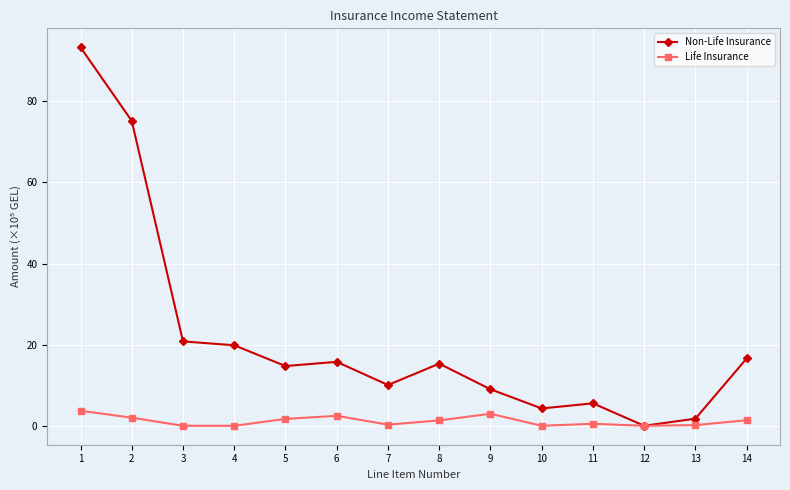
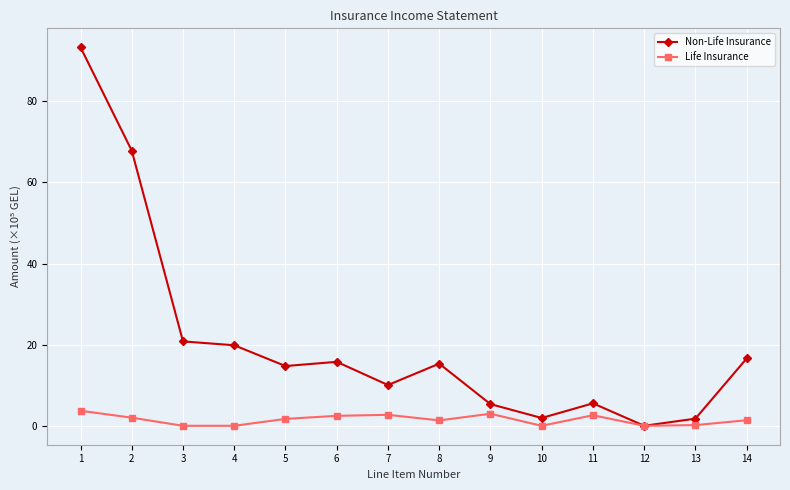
  {
    "Non-Life Insurance": {
      "1": 93,
-     "2": 75,
+     "2": 68,
      "3": 21,
      "4": 20,
      "5": 15,
      "6": 16,
      "7": 10,
      "8": 15,
-     "9": 9,
-     "10": 4,
+     "9": 5,
+     "10": 2,
      "11": 6,
      "13": 2,
      "14": 17
    },
    "Life Insurance": {
      "1": 4,
      "2": 2,
      "3": 0,
      "4": 0,
      "5": 2,
      "6": 2,
-     "7": 0,
+     "7": 3,
      "8": 1,
      "9": 3,
      "10": 0,
-     "11": 0,
+     "11": 3,
      "13": 0,
      "14": 1
    }
  }
